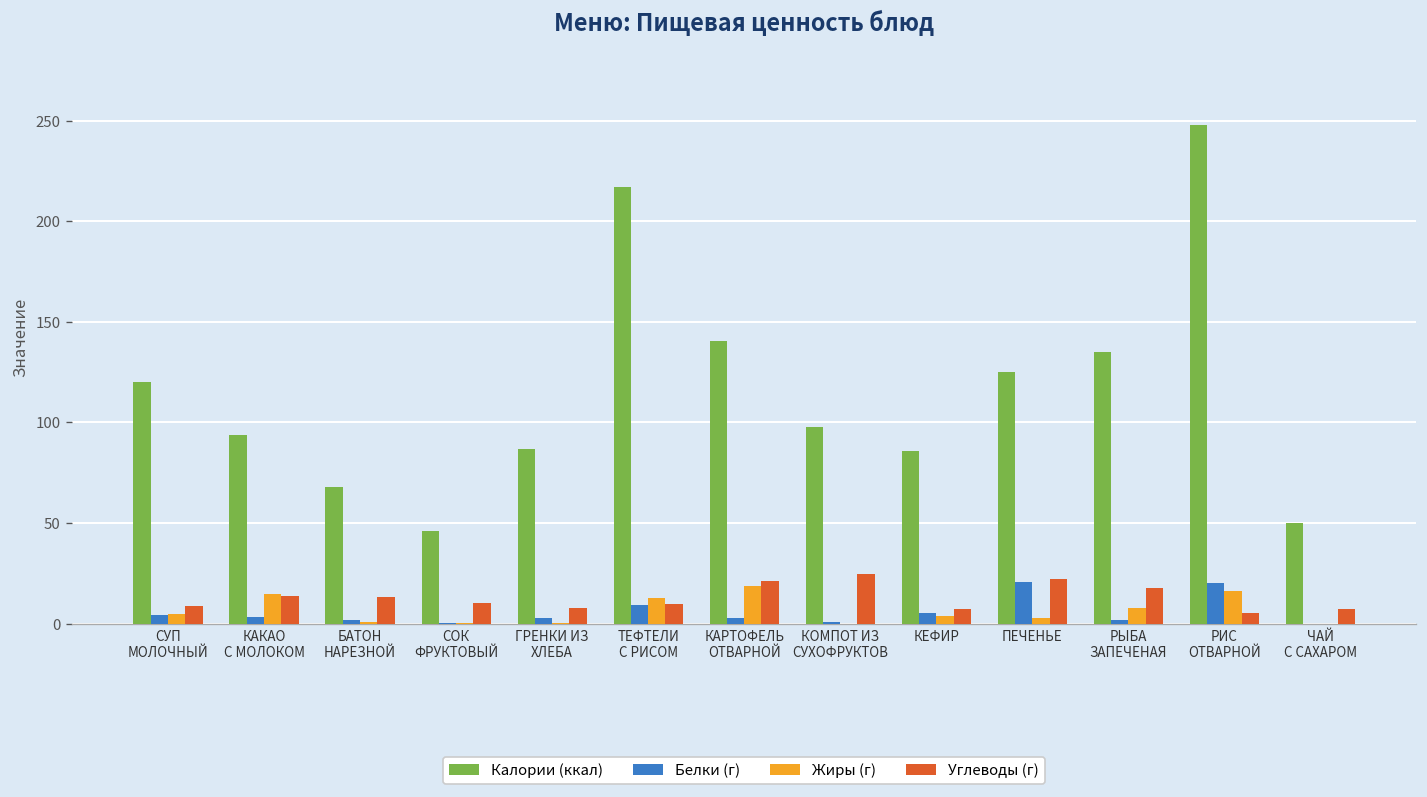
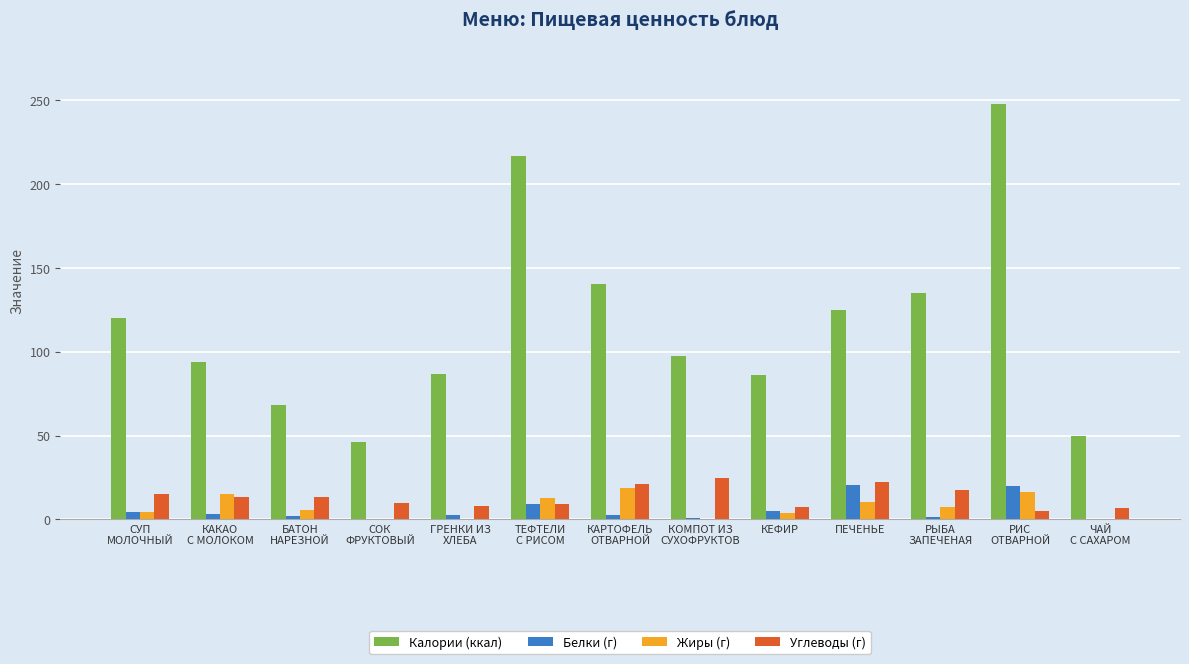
  {
    "Калории (ккал)": {
      "СУП МОЛОЧНЫЙ": 120,
      "КАКАО С МОЛОКОМ": 94,
      "БАТОН НАРЕЗНОЙ": 68,
      "СОК ФРУКТОВЫЙ": 46,
      "ГРЕНКИ ИЗ ХЛЕБА": 87,
      "ТЕФТЕЛИ С РИСОМ": 217,
      "КАРТОФЕЛЬ ОТВАРНОЙ": 140,
      "КОМПОТ ИЗ СУХОФРУКТОВ": 98,
      "КЕФИР": 86,
      "ПЕЧЕНЬЕ": 125,
      "РЫБА ЗАПЕЧЕНАЯ": 135,
      "РИС ОТВАРНОЙ": 248,
      "ЧАЙ С САХАРОМ": 50
    },
    "Белки (г)": {
      "СУП МОЛОЧНЫЙ": 4,
      "КАКАО С МОЛОКОМ": 3,
      "БАТОН НАРЕЗНОЙ": 2,
      "ГРЕНКИ ИЗ ХЛЕБА": 3,
      "ТЕФТЕЛИ С РИСОМ": 9,
      "КАРТОФЕЛЬ ОТВАРНОЙ": 3,
      "КЕФИР": 5,
      "ПЕЧЕНЬЕ": 21,
      "РЫБА ЗАПЕЧЕНАЯ": 2,
      "РИС ОТВАРНОЙ": 20,
      "ЧАЙ С САХАРОМ": 0
    },
    "Жиры (г)": {
      "СУП МОЛОЧНЫЙ": 5,
      "КАКАО С МОЛОКОМ": 15,
-     "БАТОН НАРЕЗНОЙ": 1,
+     "БАТОН НАРЕЗНОЙ": 6,
      "ТЕФТЕЛИ С РИСОМ": 13,
      "КАРТОФЕЛЬ ОТВАРНОЙ": 19,
      "КОМПОТ ИЗ СУХОФРУКТОВ": 0,
      "КЕФИР": 4,
-     "ПЕЧЕНЬЕ": 3,
+     "ПЕЧЕНЬЕ": 10,
      "РЫБА ЗАПЕЧЕНАЯ": 8,
      "РИС ОТВАРНОЙ": 16,
      "ЧАЙ С САХАРОМ": 0
    },
    "Углеводы (г)": {
-     "СУП МОЛОЧНЫЙ": 9,
+     "СУП МОЛОЧНЫЙ": 15,
      "КАКАО С МОЛОКОМ": 14,
      "БАТОН НАРЕЗНОЙ": 13,
      "СОК ФРУКТОВЫЙ": 10,
      "ГРЕНКИ ИЗ ХЛЕБА": 8,
      "ТЕФТЕЛИ С РИСОМ": 9,
      "КАРТОФЕЛЬ ОТВАРНОЙ": 21,
      "КОМПОТ ИЗ СУХОФРУКТОВ": 25,
      "КЕФИР": 7,
      "ПЕЧЕНЬЕ": 22,
      "РЫБА ЗАПЕЧЕНАЯ": 18,
      "РИС ОТВАРНОЙ": 5,
      "ЧАЙ С САХАРОМ": 7
    }
  }
